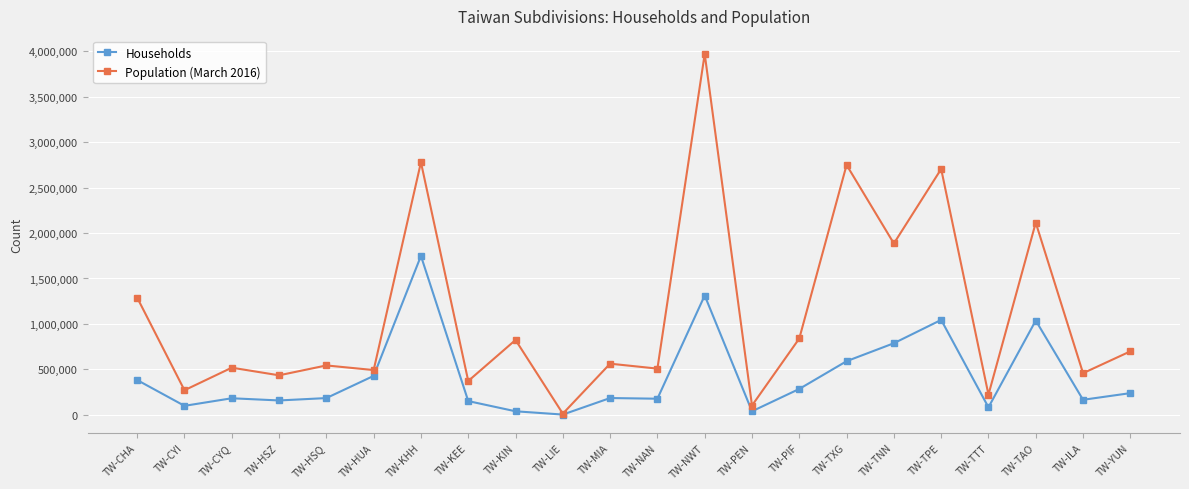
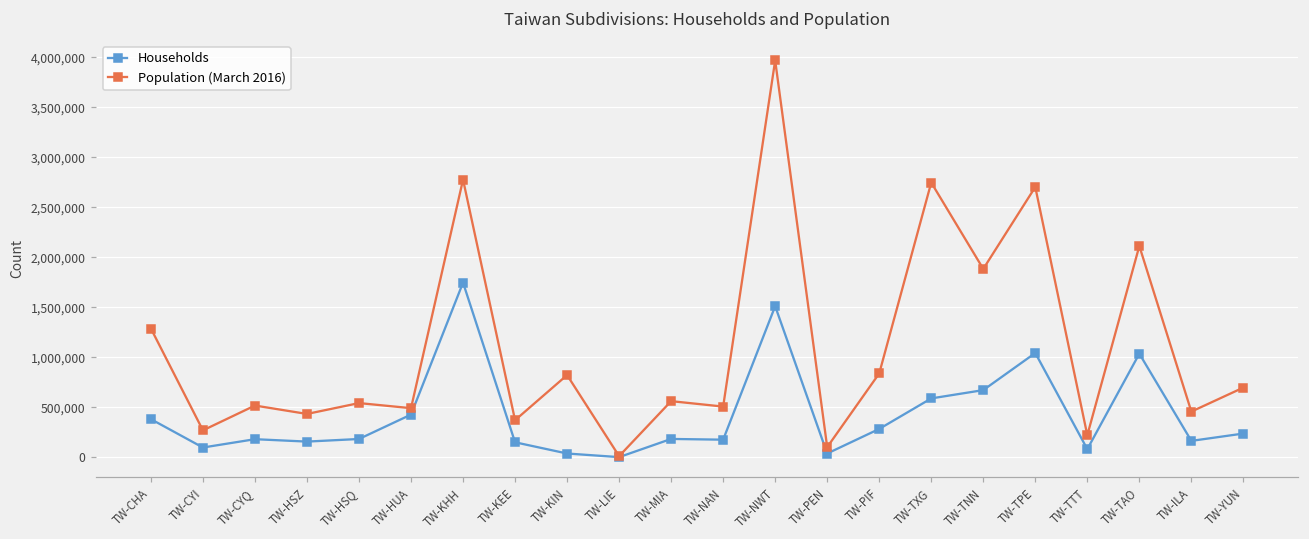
  {
    "Households": {
      "TW-CHA": "400,000",
      "TW-CYI": "100,000",
      "TW-CYQ": "200,000",
      "TW-HSZ": "200,000",
      "TW-HSQ": "200,000",
      "TW-HUA": "400,000",
      "TW-KHH": "1,700,000",
      "TW-KEE": "200,000",
      "TW-KIN": "0",
      "TW-MIA": "200,000",
      "TW-NAN": "200,000",
-     "TW-NWT": "1,300,000",
+     "TW-NWT": "1,500,000",
      "TW-PEN": "0",
      "TW-PIF": "300,000",
      "TW-TXG": "600,000",
-     "TW-TNN": "800,000",
+     "TW-TNN": "700,000",
      "TW-TPE": "1,000,000",
      "TW-TTT": "100,000",
      "TW-TAO": "1,000,000",
      "TW-ILA": "200,000",
      "TW-YUN": "200,000"
    },
    "Population (March 2016)": {
      "TW-CHA": "1,300,000",
      "TW-CYI": "300,000",
      "TW-CYQ": "500,000",
      "TW-HSZ": "400,000",
      "TW-HSQ": "500,000",
      "TW-HUA": "500,000",
      "TW-KHH": "2,800,000",
      "TW-KEE": "400,000",
      "TW-KIN": "800,000",
      "TW-MIA": "600,000",
      "TW-NAN": "500,000",
      "TW-NWT": "4,000,000",
      "TW-PEN": "100,000",
      "TW-PIF": "800,000",
      "TW-TXG": "2,700,000",
      "TW-TNN": "1,900,000",
      "TW-TPE": "2,700,000",
      "TW-TTT": "200,000",
      "TW-TAO": "2,100,000",
      "TW-ILA": "500,000",
      "TW-YUN": "700,000"
    }
  }
